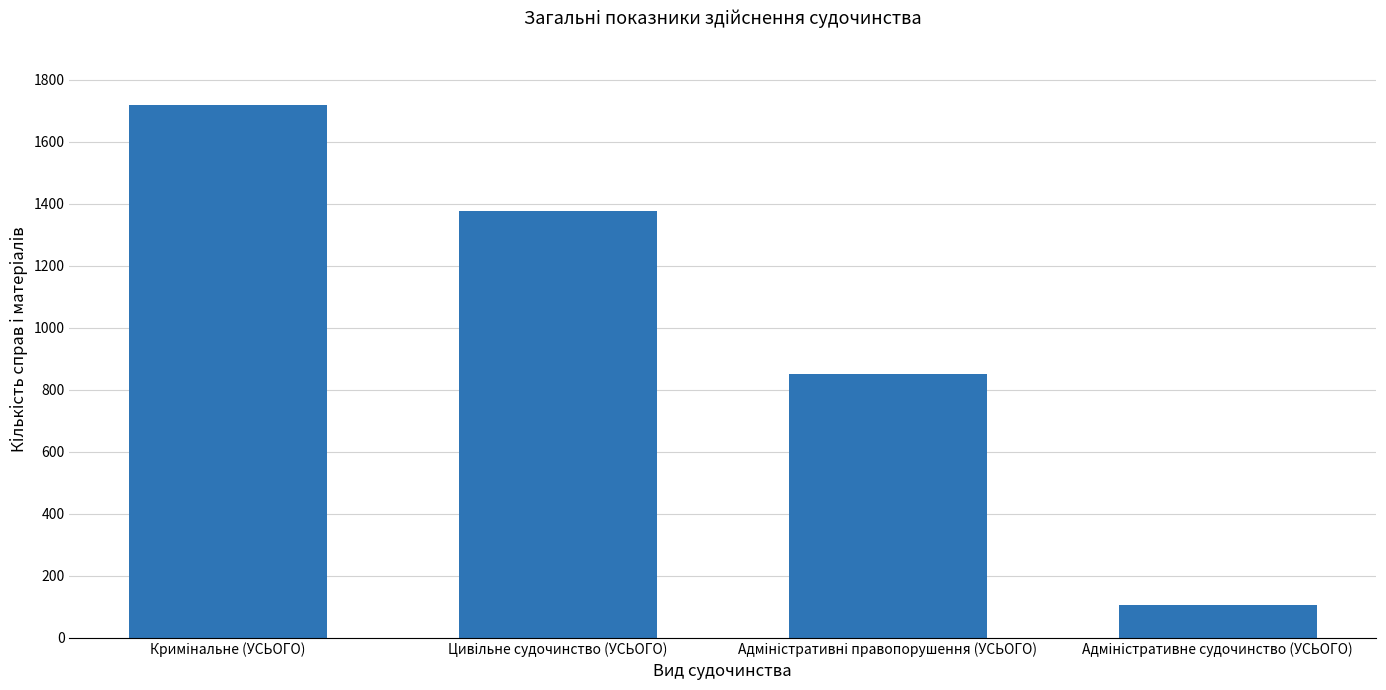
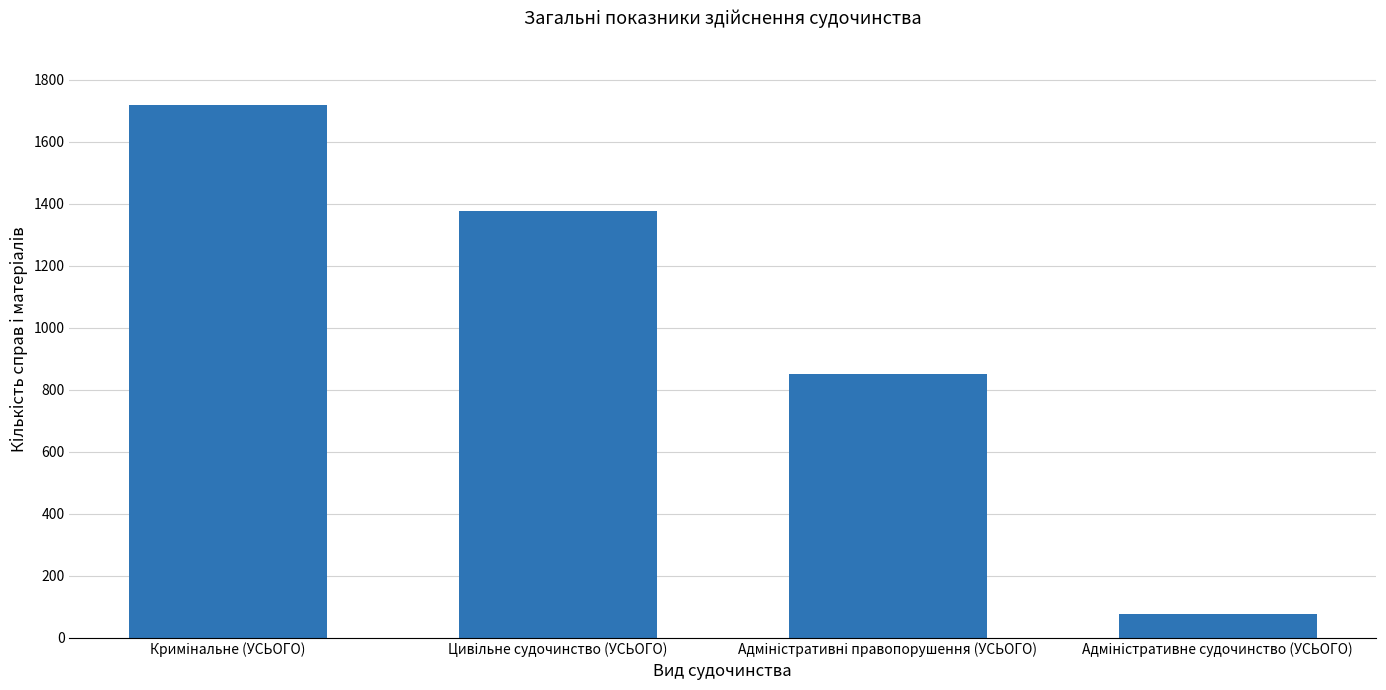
  {
    "Кримінальне (УСЬОГО)": 1720,
    "Цивільне судочинство (УСЬОГО)": 1380,
    "Адміністративні правопорушення (УСЬОГО)": 850,
-   "Адміністративне судочинство (УСЬОГО)": 110
+   "Адміністративне судочинство (УСЬОГО)": 80
  }
